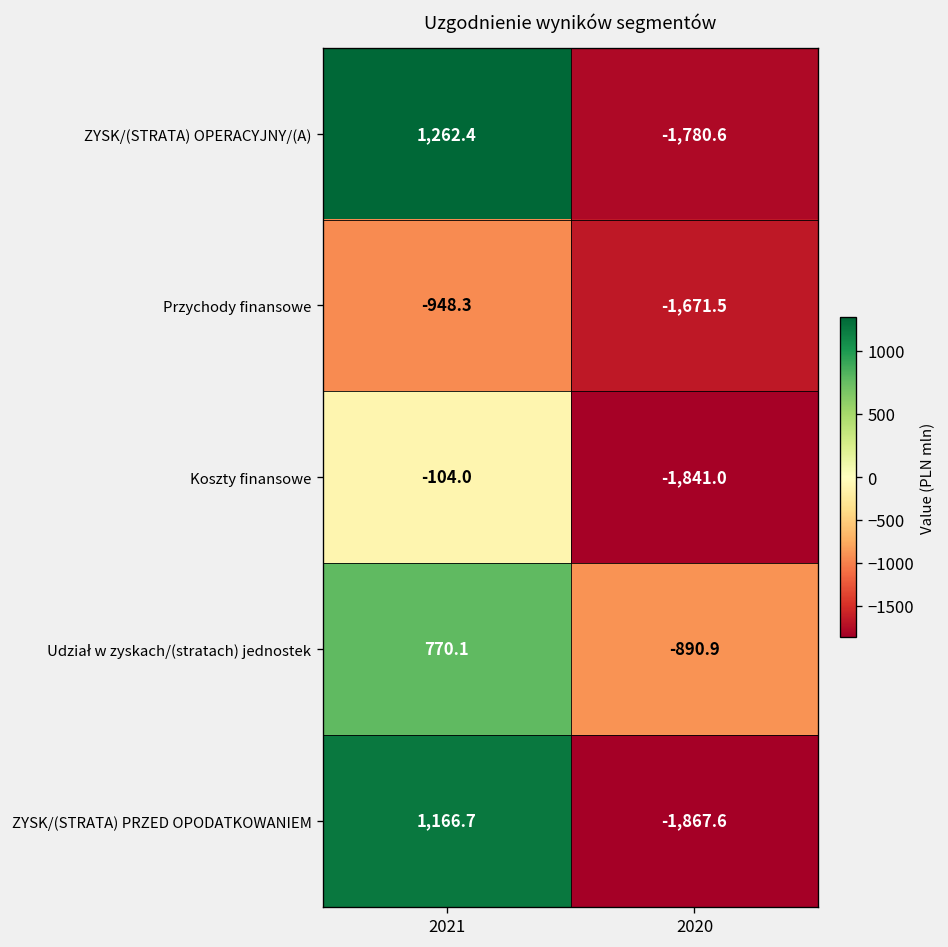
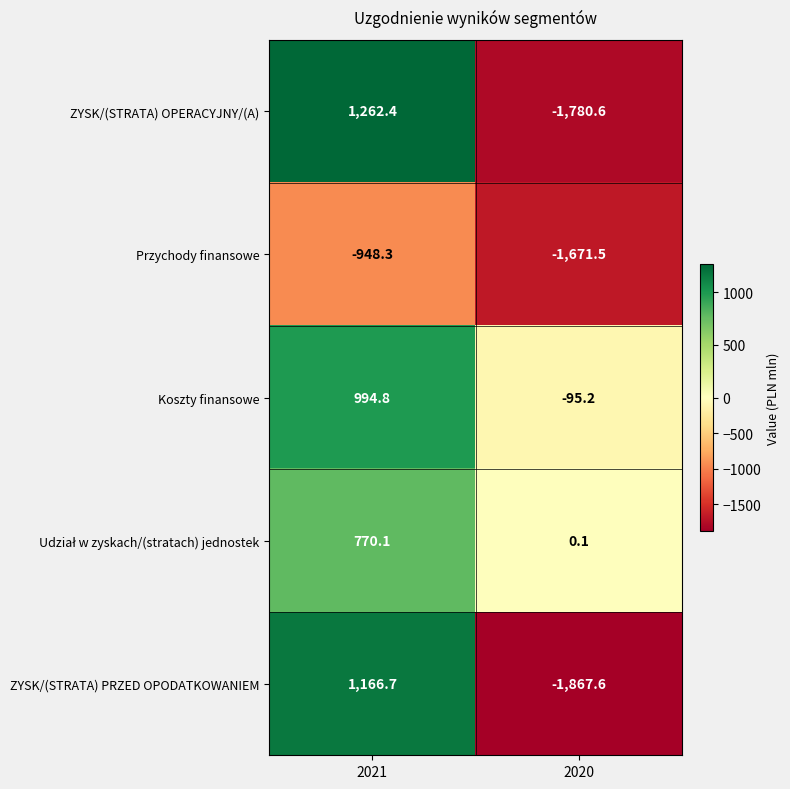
  {
    "ZYSK/(STRATA) OPERACYJNY/(A)": {
      "2021": "1,262.4",
      "2020": "-1,780.6"
    },
    "Przychody finansowe": {
      "2021": "-948.3",
      "2020": "-1,671.5"
    },
    "Koszty finansowe": {
-     "2021": "-104.0",
-     "2020": "-1,841.0"
+     "2021": "994.8",
+     "2020": "-95.2"
    },
    "Udział w zyskach/(stratach) jednostek": {
      "2021": "770.1",
-     "2020": "-890.9"
+     "2020": "0.1"
    },
    "ZYSK/(STRATA) PRZED OPODATKOWANIEM": {
      "2021": "1,166.7",
      "2020": "-1,867.6"
    }
  }
